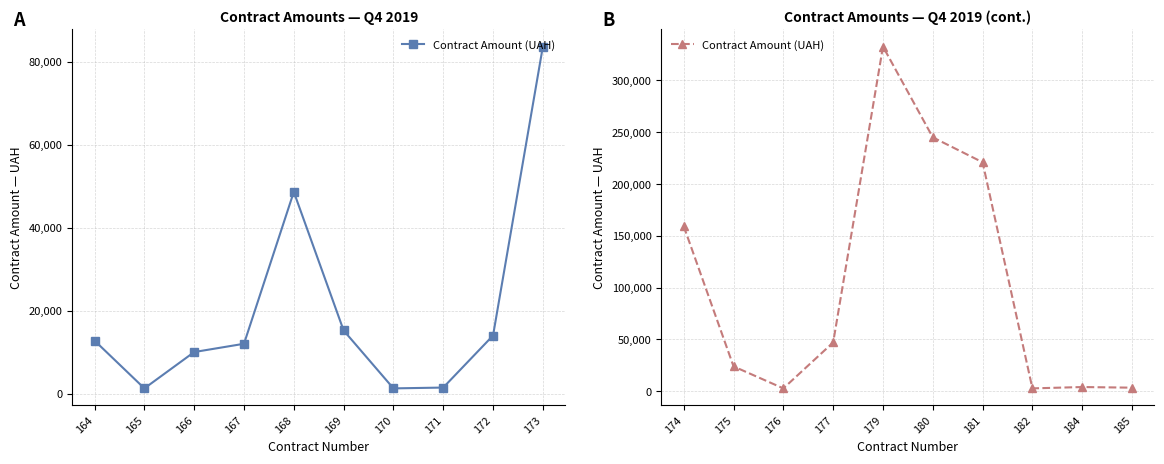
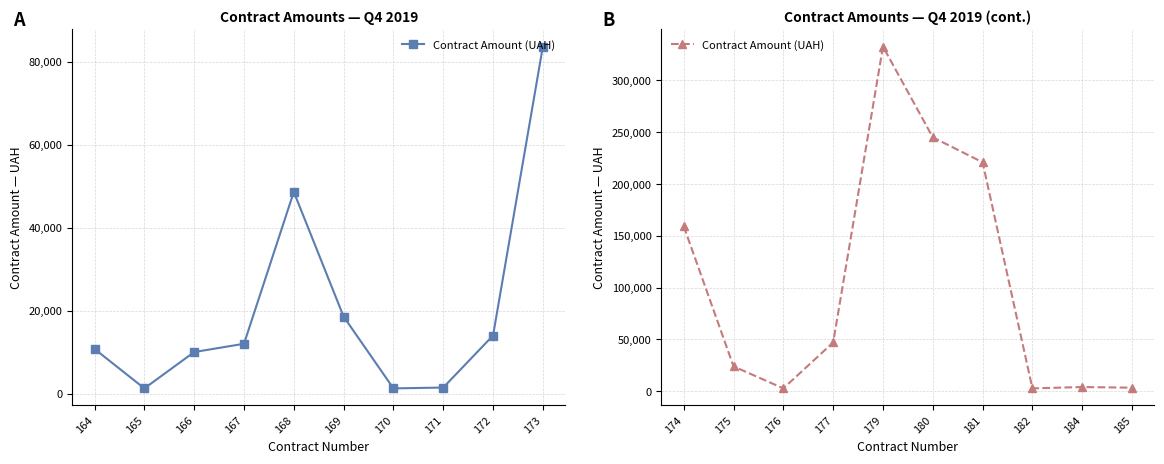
  {
    "Contract Amounts — Q4 2019": {
-     "164": "13,000",
+     "164": "11,000",
      "165": "1,000",
      "166": "10,000",
      "167": "12,000",
      "168": "49,000",
-     "169": "15,000",
+     "169": "19,000",
      "170": "1,000",
      "171": "1,000",
      "172": "14,000",
      "173": "84,000"
    },
    "Contract Amounts — Q4 2019 (cont.)": {
      "174": "159,000",
      "175": "24,000",
      "176": "3,000",
      "177": "47,000",
      "179": "333,000",
      "180": "245,000",
      "181": "221,000",
      "182": "3,000",
      "184": "4,000",
      "185": "3,000"
    }
  }
